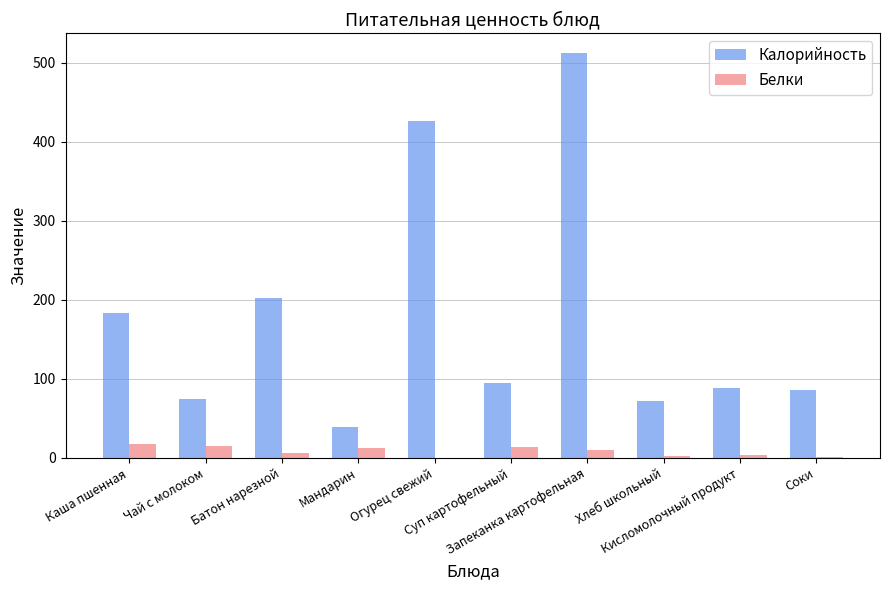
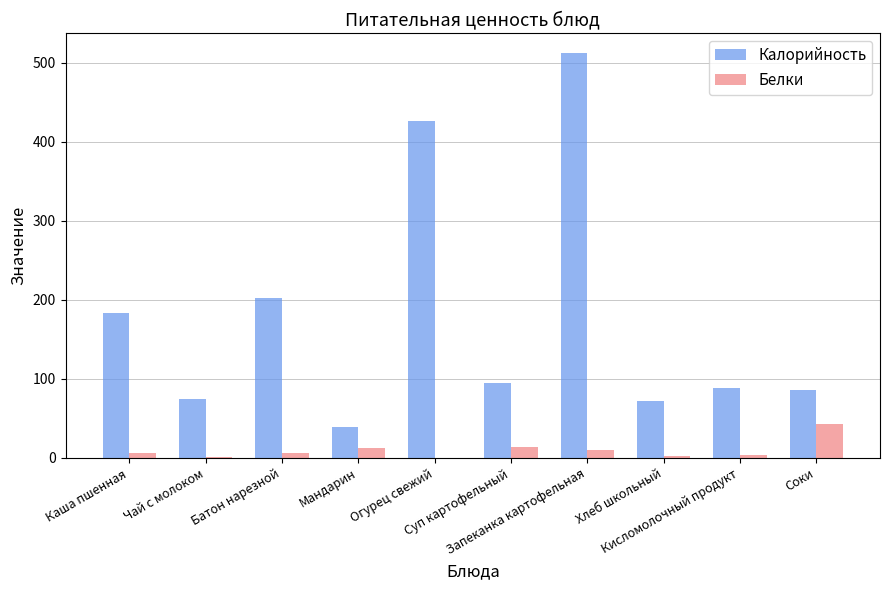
  {
    "Калорийность": {
      "Каша пшенная": 180,
      "Чай с молоком": 80,
      "Батон нарезной": 200,
      "Мандарин": 40,
      "Огурец свежий": 430,
      "Суп картофельный": 100,
      "Запеканка картофельная": 510,
      "Хлеб школьный": 70,
      "Кисломолочный продукт": 90,
      "Соки": 90
    },
    "Белки": {
-     "Каша пшенная": 20,
-     "Чай с молоком": 20,
+     "Каша пшенная": 10,
+     "Чай с молоком": 0,
      "Батон нарезной": 10,
      "Мандарин": 10,
      "Огурец свежий": 0,
      "Суп картофельный": 10,
      "Запеканка картофельная": 10,
      "Кисломолочный продукт": 0,
-     "Соки": 0
+     "Соки": 40
    }
  }
